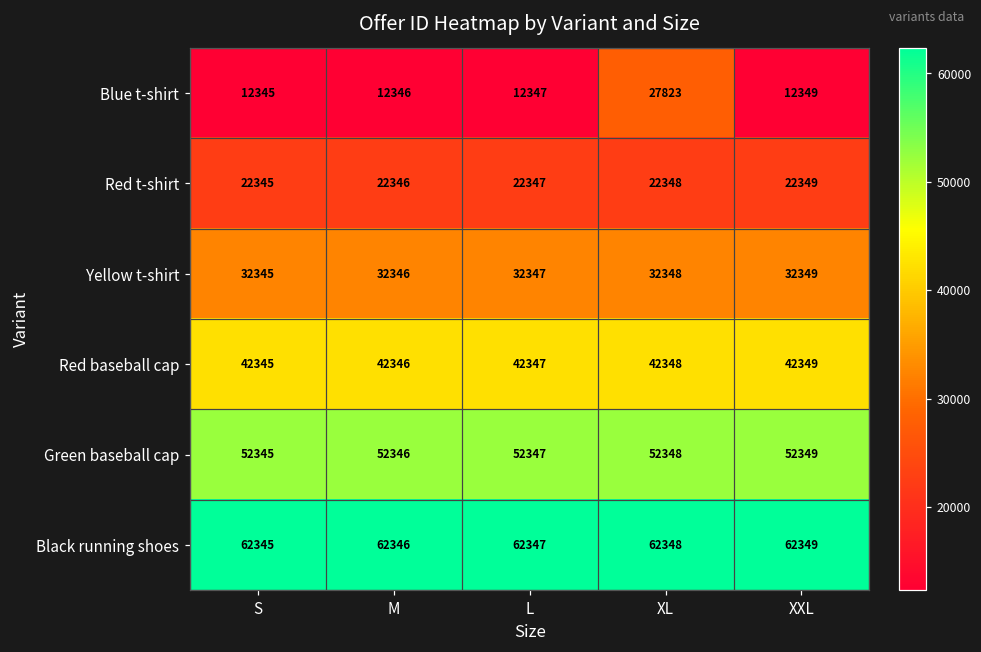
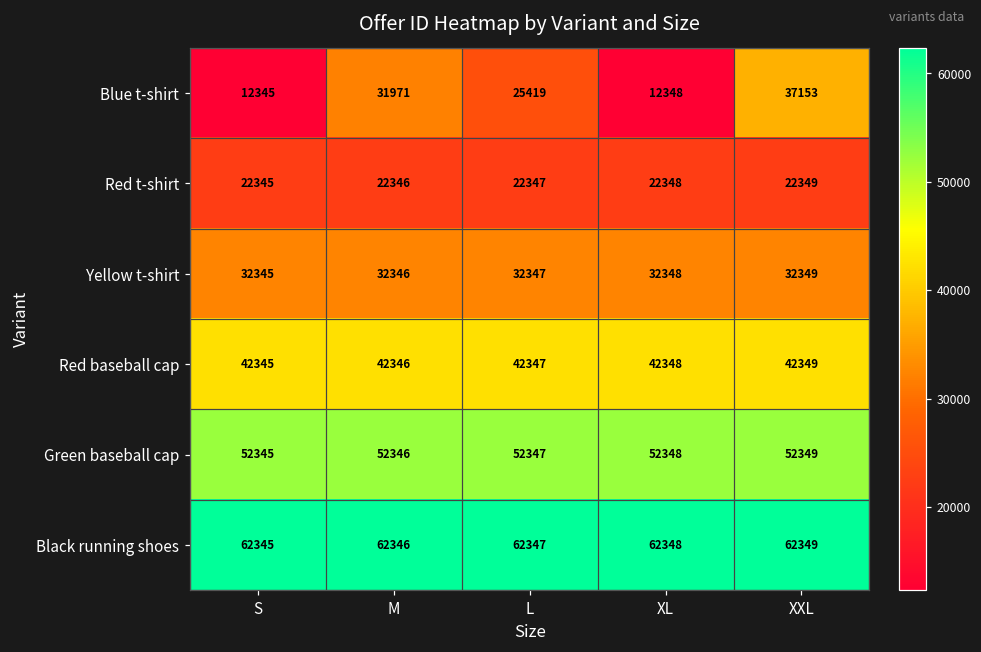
  {
    "Blue t-shirt": {
      "S": 12345,
-     "M": 12346,
-     "L": 12347,
-     "XL": 27823,
-     "XXL": 12349
+     "M": 31971,
+     "L": 25419,
+     "XL": 12348,
+     "XXL": 37153
    },
    "Red t-shirt": {
      "S": 22345,
      "M": 22346,
      "L": 22347,
      "XL": 22348,
      "XXL": 22349
    },
    "Yellow t-shirt": {
      "S": 32345,
      "M": 32346,
      "L": 32347,
      "XL": 32348,
      "XXL": 32349
    },
    "Red baseball cap": {
      "S": 42345,
      "M": 42346,
      "L": 42347,
      "XL": 42348,
      "XXL": 42349
    },
    "Green baseball cap": {
      "S": 52345,
      "M": 52346,
      "L": 52347,
      "XL": 52348,
      "XXL": 52349
    },
    "Black running shoes": {
      "S": 62345,
      "M": 62346,
      "L": 62347,
      "XL": 62348,
      "XXL": 62349
    }
  }
